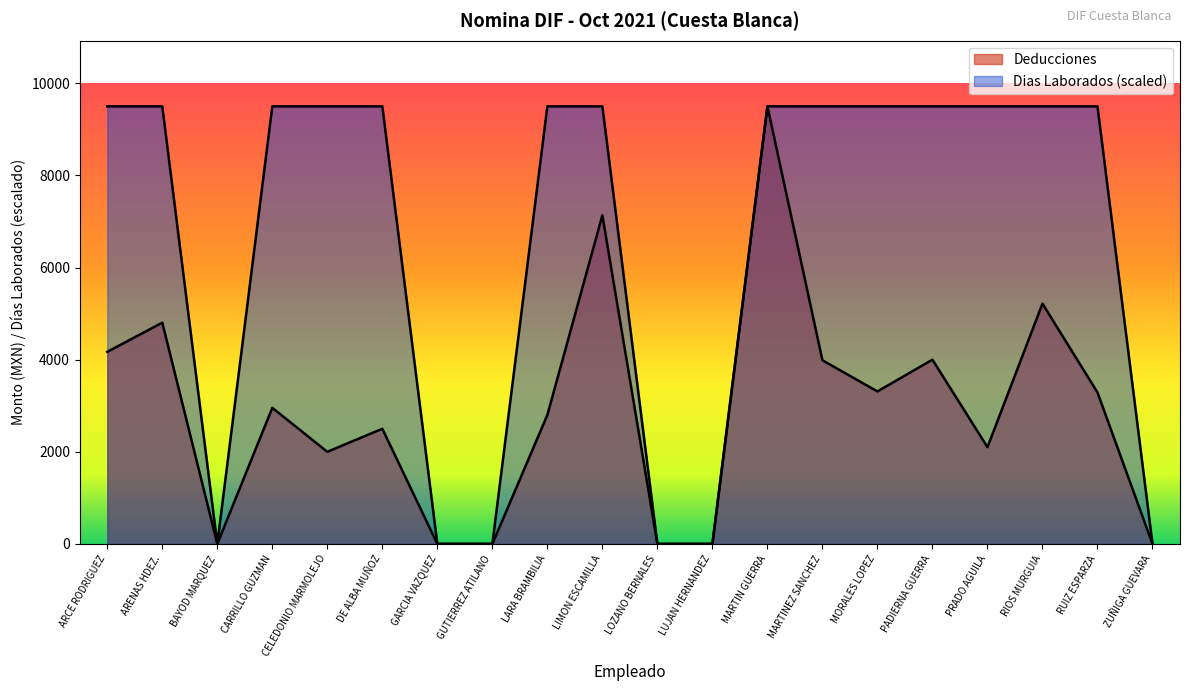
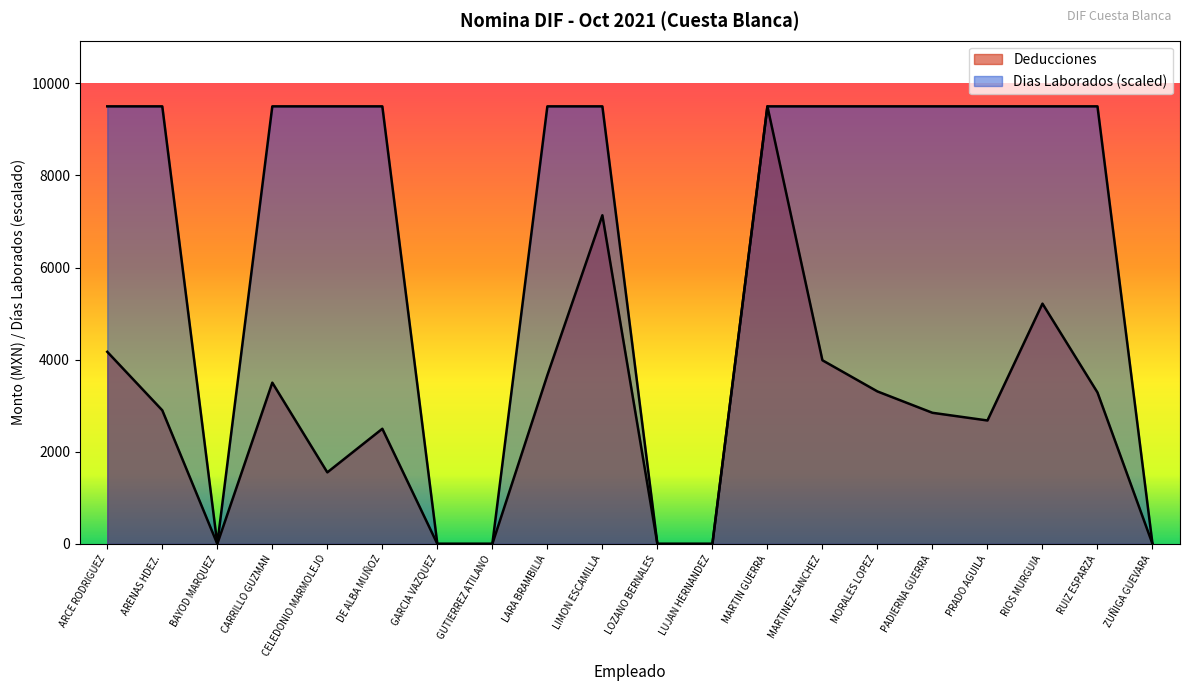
  {
    "Deducciones": {
      "ARCE RODRIGUEZ": 4200,
-     "ARENAS HDEZ.": 4800,
-     "CARRILLO GUZMAN": 3000,
-     "CELEDONIO MARMOLEJO": 2000,
+     "ARENAS HDEZ.": 2900,
+     "CARRILLO GUZMAN": 3500,
+     "CELEDONIO MARMOLEJO": 1600,
      "DE ALBA MUÑOZ": 2500,
-     "LARA BRAMBILIA": 2800,
+     "LARA BRAMBILIA": 3700,
      "LIMON ESCAMILLA": 7100,
      "MARTINEZ SANCHEZ": 4000,
      "MORALES LOPEZ": 3300,
-     "PADIERNA GUERRA": 4000,
-     "PRADO AGUILA": 2100,
+     "PADIERNA GUERRA": 2800,
+     "PRADO AGUILA": 2700,
      "RIOS MURGUIA": 5200,
      "RUIZ ESPARZA": 3300
    },
    "Dias Laborados (scaled)": {
      "ARCE RODRIGUEZ": 9500,
      "ARENAS HDEZ.": 9500,
      "CARRILLO GUZMAN": 9500,
      "CELEDONIO MARMOLEJO": 9500,
      "DE ALBA MUÑOZ": 9500,
      "LARA BRAMBILIA": 9500,
      "LIMON ESCAMILLA": 9500,
      "MARTINEZ SANCHEZ": 9500,
      "MORALES LOPEZ": 9500,
      "PADIERNA GUERRA": 9500,
      "PRADO AGUILA": 9500,
      "RIOS MURGUIA": 9500,
      "RUIZ ESPARZA": 9500
    }
  }
